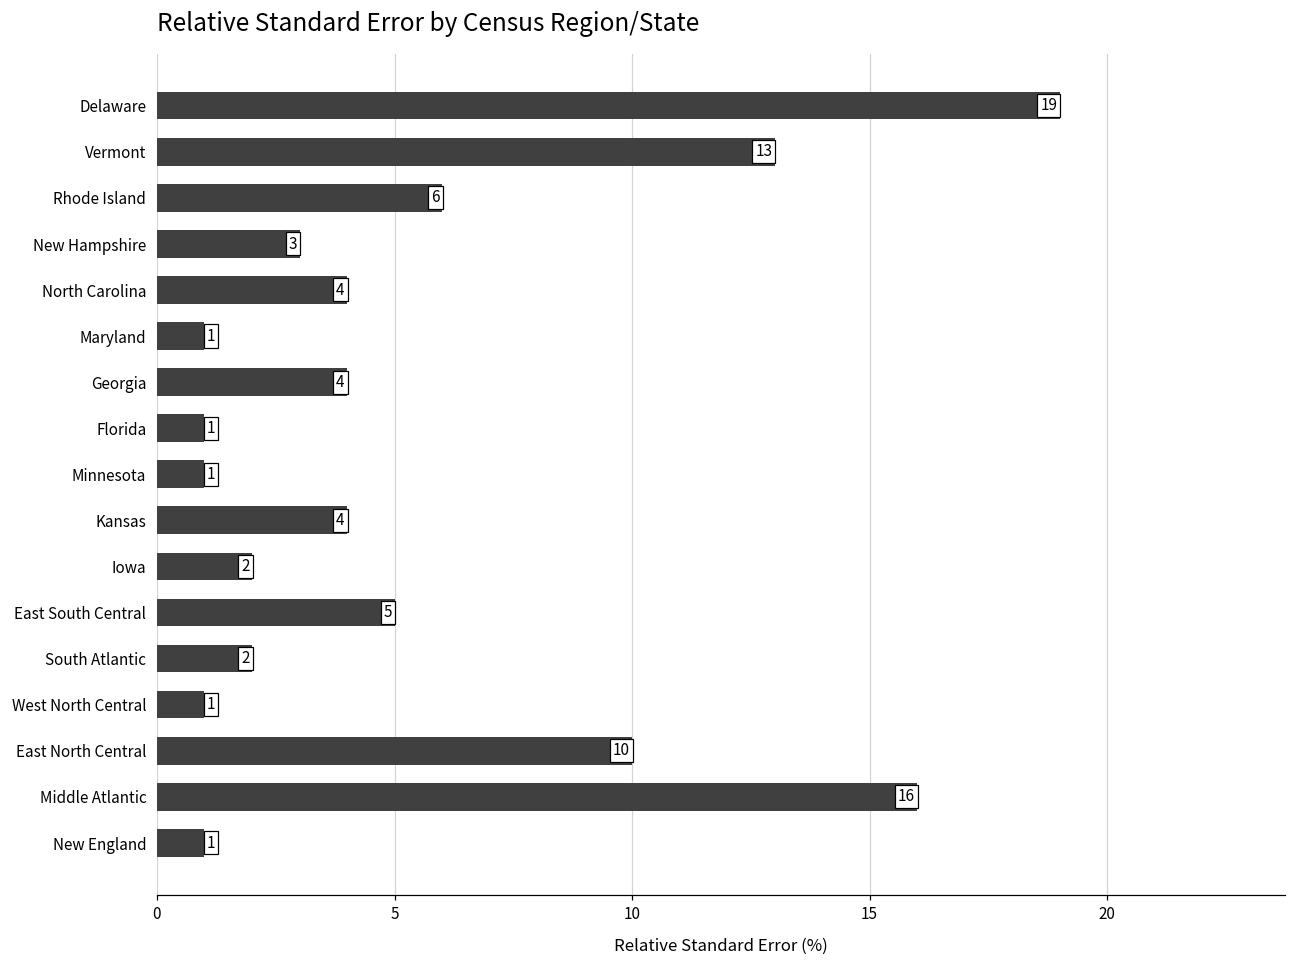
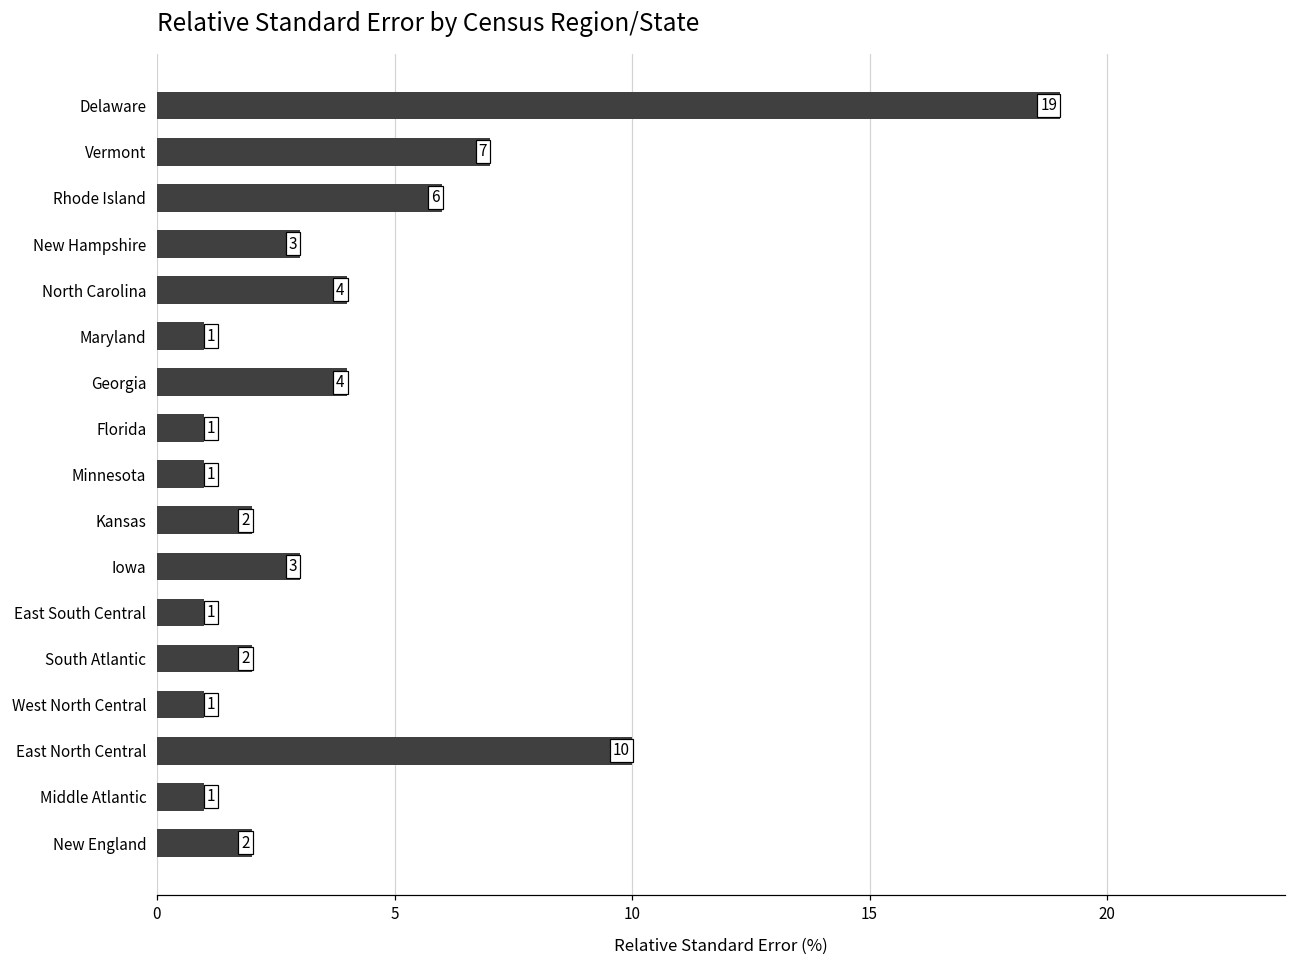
  {
-   "Vermont": 13,
-   "Kansas": 4,
-   "Iowa": 2,
-   "East South Central": 5,
-   "Middle Atlantic": 16,
-   "New England": 1
+   "Vermont": 7,
+   "Kansas": 2,
+   "Iowa": 3,
+   "East South Central": 1,
+   "Middle Atlantic": 1,
+   "New England": 2
  }
